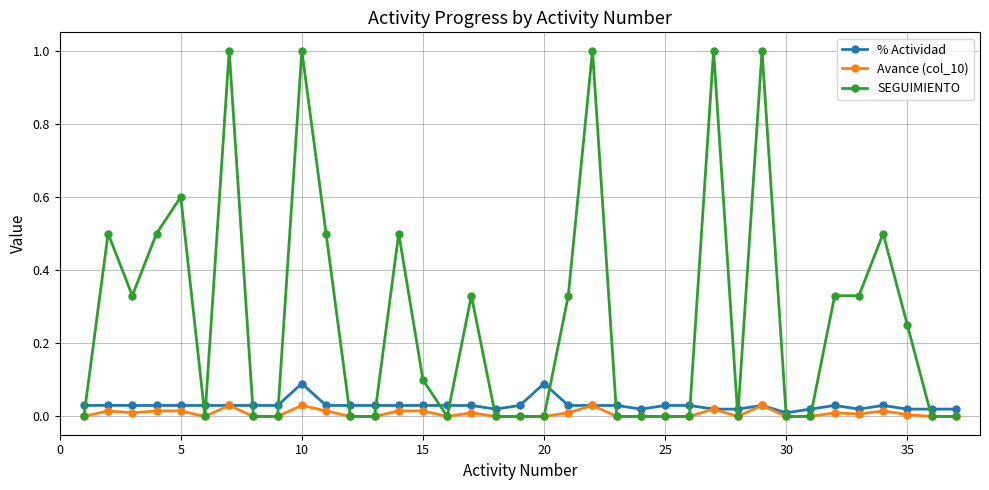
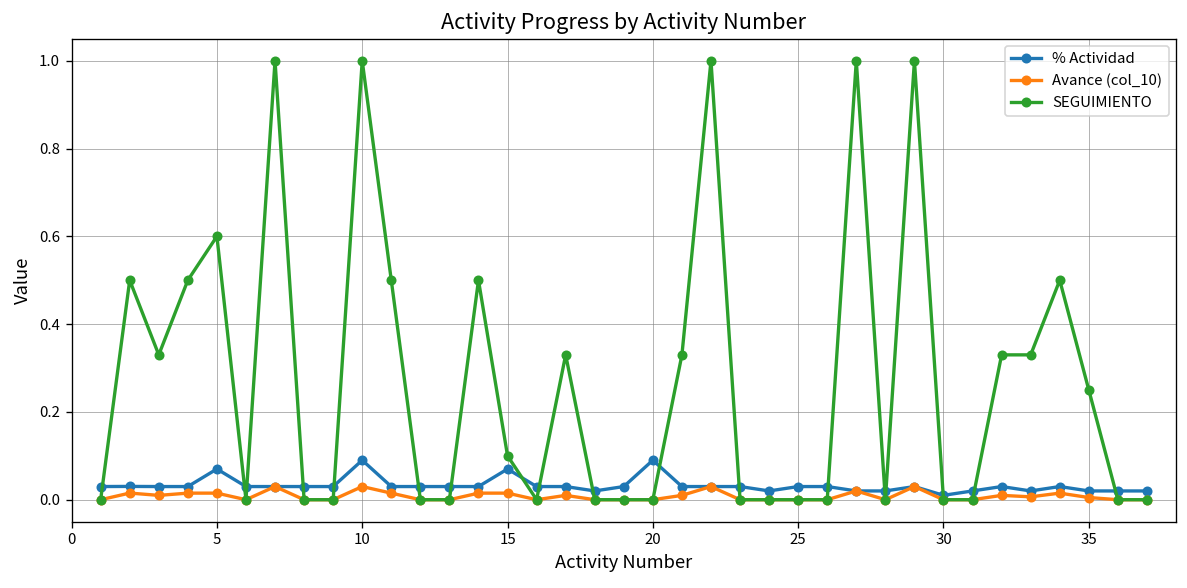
  {
    "% Actividad": {
-     "5": 0.03,
+     "5": 0.07,
      "10": 0.09,
-     "15": 0.03,
+     "15": 0.07,
      "20": 0.09,
      "25": 0.03,
      "30": 0.01,
      "35": 0.02
    },
    "Avance (col_10)": {
      "5": 0.02,
      "10": 0.03,
      "15": 0.02,
      "35": 0.01
    },
    "SEGUIMIENTO": {
      "5": 0.60,
      "10": 1.00,
      "15": 0.10,
      "35": 0.25
    }
  }
